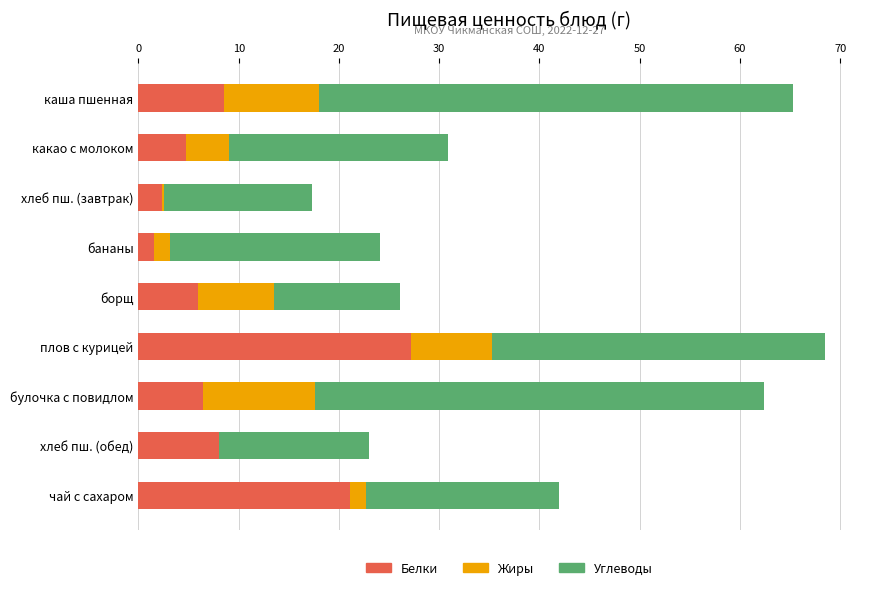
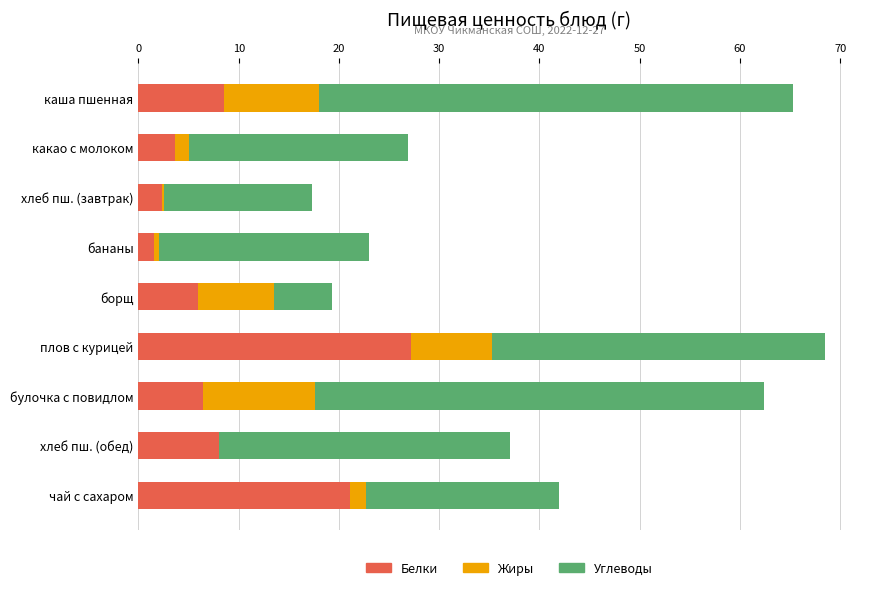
  {
    "Белки": {
      "каша пшенная": 8.5,
-     "какао с молоком": 4.7,
+     "какао с молоком": 3.6,
      "хлеб пш. (завтрак)": 2.3,
      "бананы": 1.5,
      "борщ": 5.9,
      "плов с курицей": 27.2,
      "булочка с повидлом": 6.4,
      "хлеб пш. (обед)": 8.0,
      "чай с сахаром": 21.1
    },
    "Жиры": {
      "каша пшенная": 9.5,
-     "какао с молоком": 4.3,
-     "бананы": 1.6,
+     "какао с молоком": 1.4,
+     "бананы": 0.5,
      "борщ": 7.6,
      "плов с курицей": 8.1,
      "булочка с повидлом": 11.2,
      "хлеб пш. (обед)": 0.0,
      "чай с сахаром": 1.6
    },
    "Углеводы": {
      "каша пшенная": 47.3,
      "какао с молоком": 21.9,
      "хлеб пш. (завтрак)": 14.8,
      "бананы": 21.0,
-     "борщ": 12.6,
+     "борщ": 5.8,
      "плов с курицей": 33.2,
      "булочка с повидлом": 44.8,
-     "хлеб пш. (обед)": 15.0,
+     "хлеб пш. (обед)": 29.1,
      "чай с сахаром": 19.3
    }
  }
